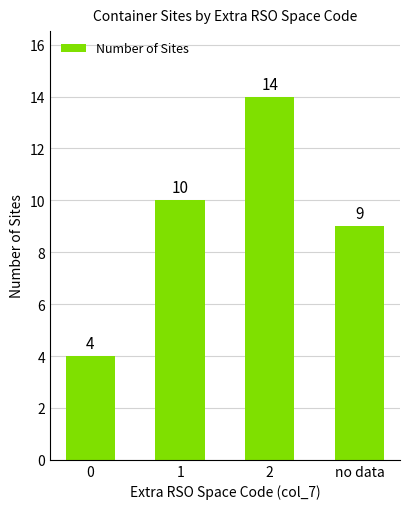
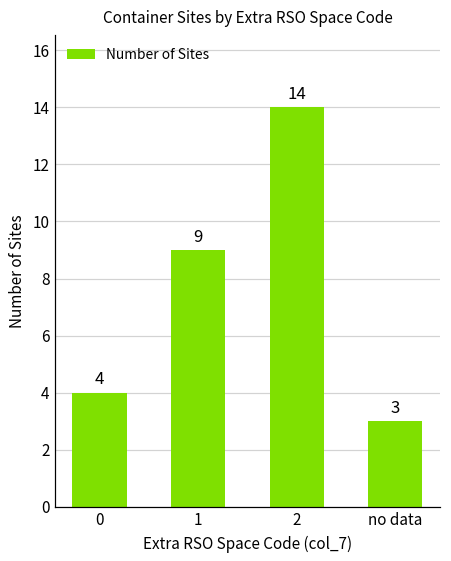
  {
    "0": 4,
-   "1": 10,
+   "1": 9,
    "2": 14,
-   "no data": 9
+   "no data": 3
  }
